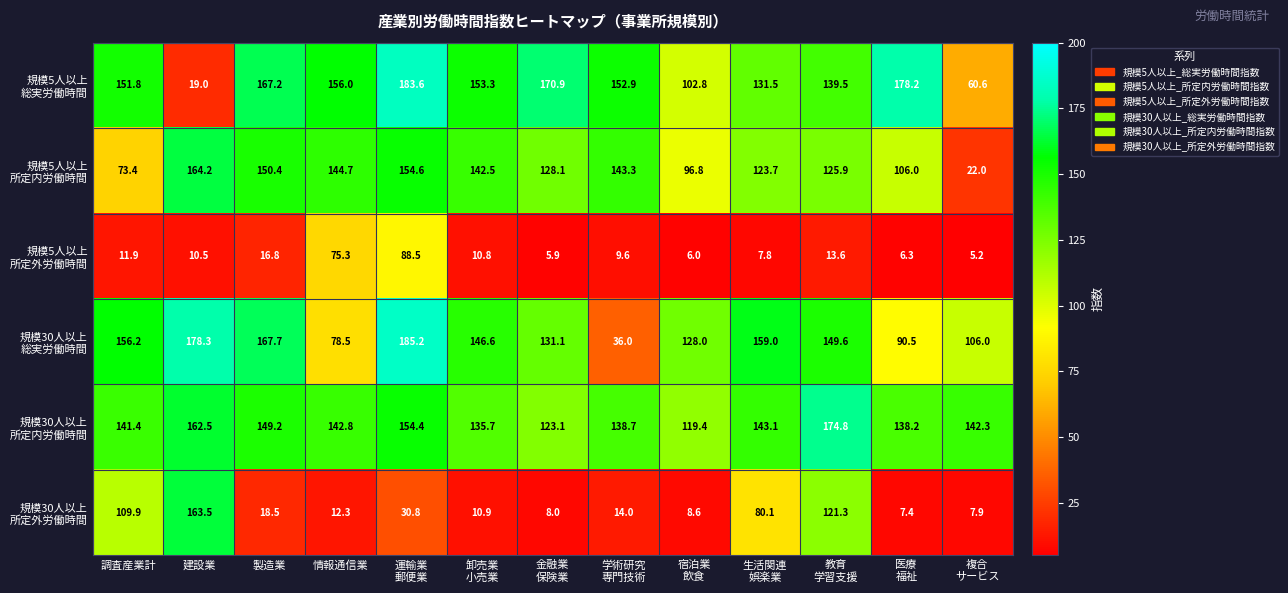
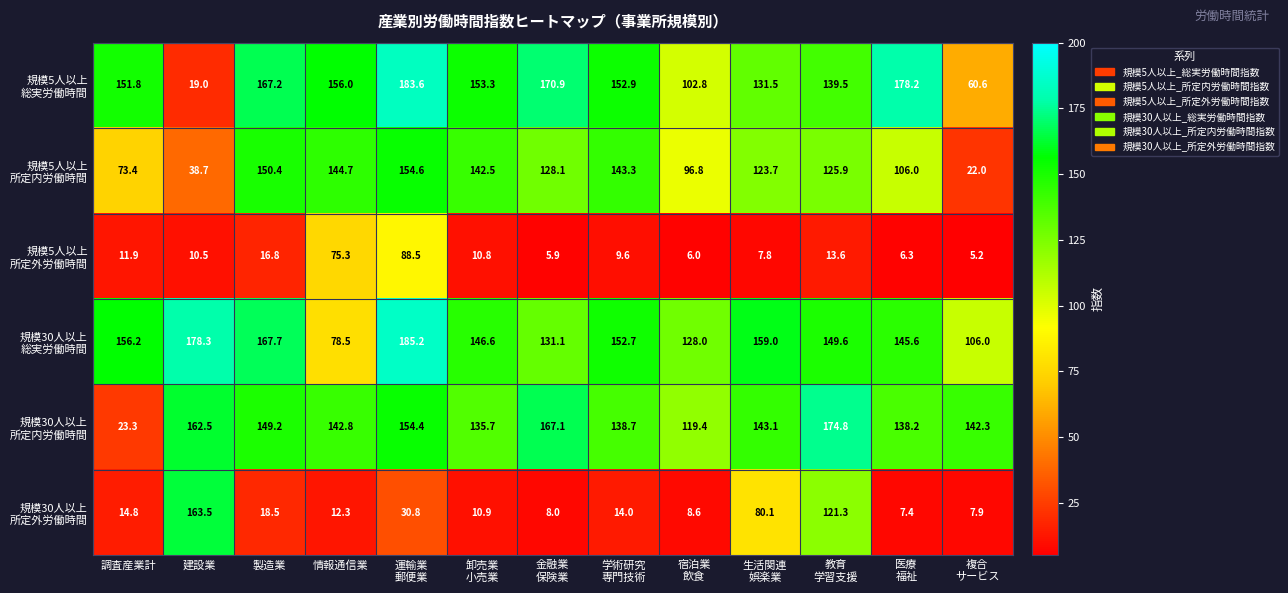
  {
    "規模5人以上 総実労働時間": {
      "調査産業計": 151.8,
      "建設業": 19.0,
      "製造業": 167.2,
      "情報通信業": 156.0,
      "運輸業 郵便業": 183.6,
      "卸売業 小売業": 153.3,
      "金融業 保険業": 170.9,
      "学術研究 専門技術": 152.9,
      "宿泊業 飲食": 102.8,
      "生活関連 娯楽業": 131.5,
      "教育 学習支援": 139.5,
      "医療 福祉": 178.2,
      "複合 サービス": 60.6
    },
    "規模5人以上 所定内労働時間": {
      "調査産業計": 73.4,
-     "建設業": 164.2,
+     "建設業": 38.7,
      "製造業": 150.4,
      "情報通信業": 144.7,
      "運輸業 郵便業": 154.6,
      "卸売業 小売業": 142.5,
      "金融業 保険業": 128.1,
      "学術研究 専門技術": 143.3,
      "宿泊業 飲食": 96.8,
      "生活関連 娯楽業": 123.7,
      "教育 学習支援": 125.9,
      "医療 福祉": 106.0,
      "複合 サービス": 22.0
    },
    "規模5人以上 所定外労働時間": {
      "調査産業計": 11.9,
      "建設業": 10.5,
      "製造業": 16.8,
      "情報通信業": 75.3,
      "運輸業 郵便業": 88.5,
      "卸売業 小売業": 10.8,
      "金融業 保険業": 5.9,
      "学術研究 専門技術": 9.6,
      "宿泊業 飲食": 6.0,
      "生活関連 娯楽業": 7.8,
      "教育 学習支援": 13.6,
      "医療 福祉": 6.3,
      "複合 サービス": 5.2
    },
    "規模30人以上 総実労働時間": {
      "調査産業計": 156.2,
      "建設業": 178.3,
      "製造業": 167.7,
      "情報通信業": 78.5,
      "運輸業 郵便業": 185.2,
      "卸売業 小売業": 146.6,
      "金融業 保険業": 131.1,
-     "学術研究 専門技術": 36.0,
+     "学術研究 専門技術": 152.7,
      "宿泊業 飲食": 128.0,
      "生活関連 娯楽業": 159.0,
      "教育 学習支援": 149.6,
-     "医療 福祉": 90.5,
+     "医療 福祉": 145.6,
      "複合 サービス": 106.0
    },
    "規模30人以上 所定内労働時間": {
-     "調査産業計": 141.4,
+     "調査産業計": 23.3,
      "建設業": 162.5,
      "製造業": 149.2,
      "情報通信業": 142.8,
      "運輸業 郵便業": 154.4,
      "卸売業 小売業": 135.7,
-     "金融業 保険業": 123.1,
+     "金融業 保険業": 167.1,
      "学術研究 専門技術": 138.7,
      "宿泊業 飲食": 119.4,
      "生活関連 娯楽業": 143.1,
      "教育 学習支援": 174.8,
      "医療 福祉": 138.2,
      "複合 サービス": 142.3
    },
    "規模30人以上 所定外労働時間": {
-     "調査産業計": 109.9,
+     "調査産業計": 14.8,
      "建設業": 163.5,
      "製造業": 18.5,
      "情報通信業": 12.3,
      "運輸業 郵便業": 30.8,
      "卸売業 小売業": 10.9,
      "金融業 保険業": 8.0,
      "学術研究 専門技術": 14.0,
      "宿泊業 飲食": 8.6,
      "生活関連 娯楽業": 80.1,
      "教育 学習支援": 121.3,
      "医療 福祉": 7.4,
      "複合 サービス": 7.9
    }
  }
